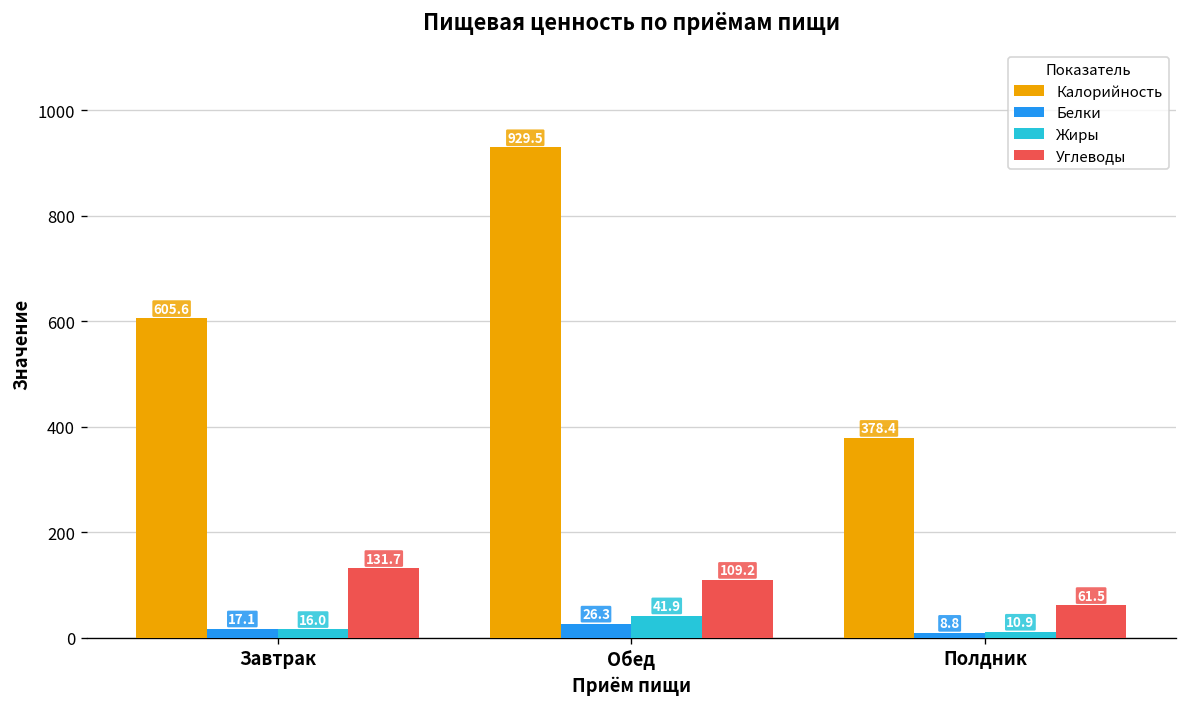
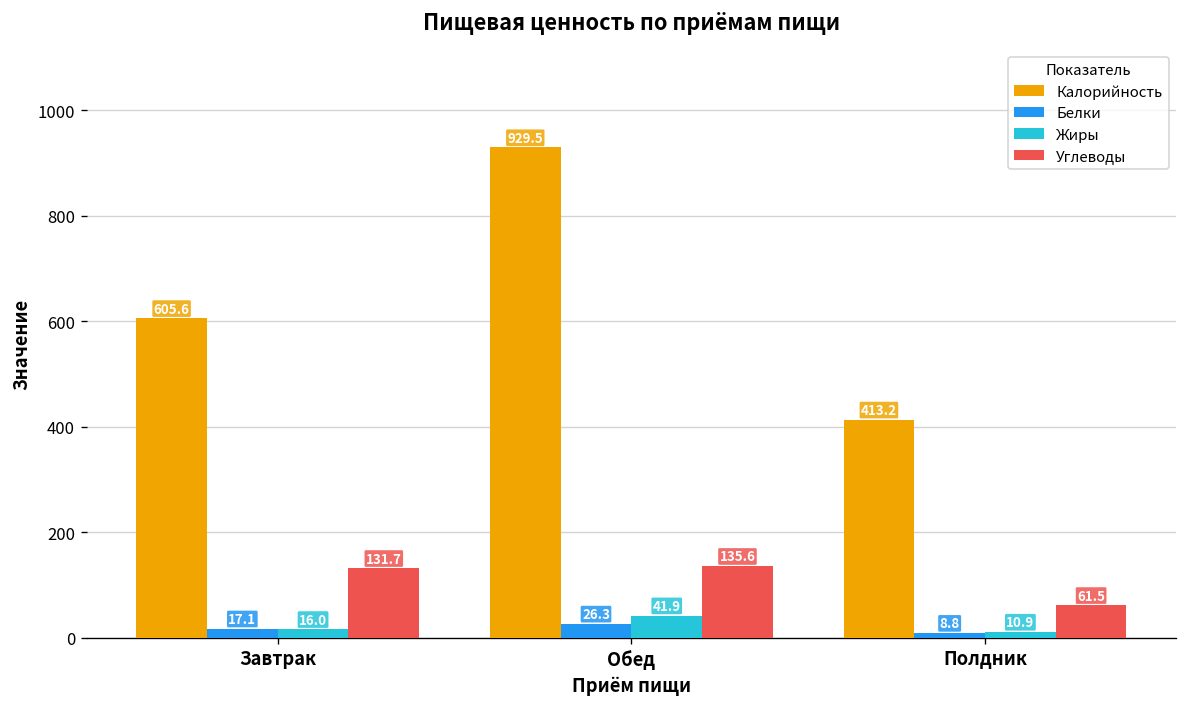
  {
    "Калорийность": {
-     "Полдник": 378.4
+     "Полдник": 413.2
    },
    "Углеводы": {
-     "Обед": 109.2
+     "Обед": 135.6
    }
  }
